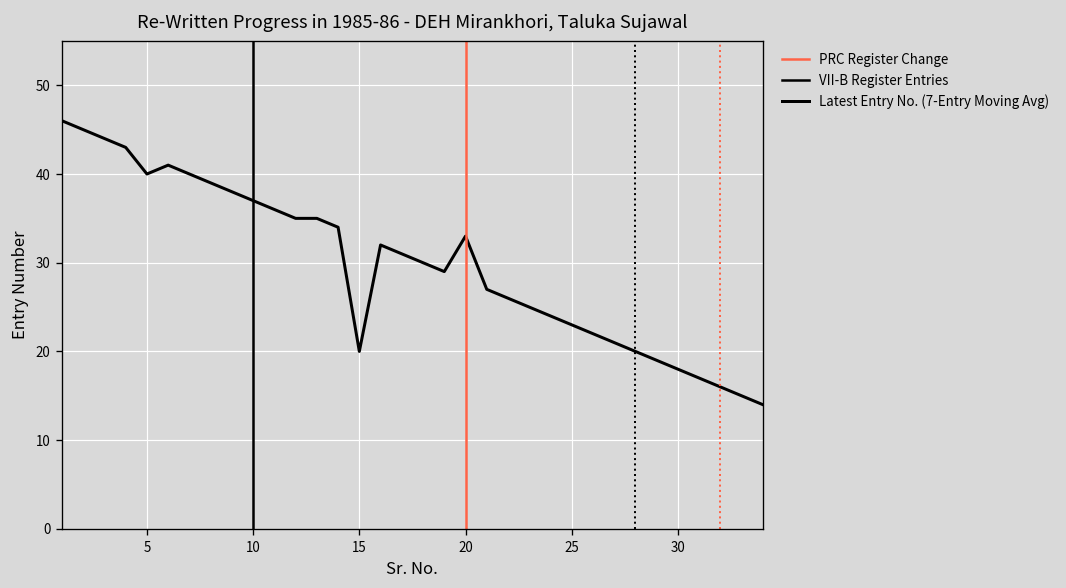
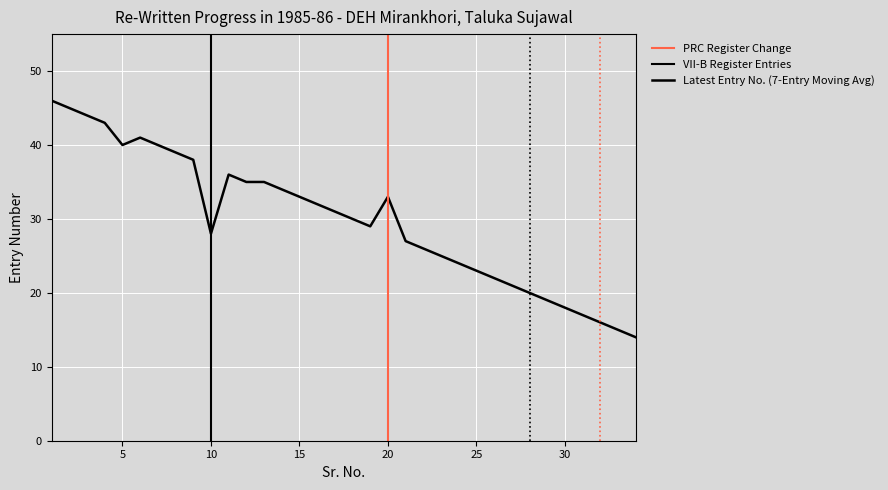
  {
    "5": 40,
-   "10": 37,
-   "15": 20,
+   "10": 28,
+   "15": 33,
    "20": 33,
    "25": 23,
    "30": 18
  }
